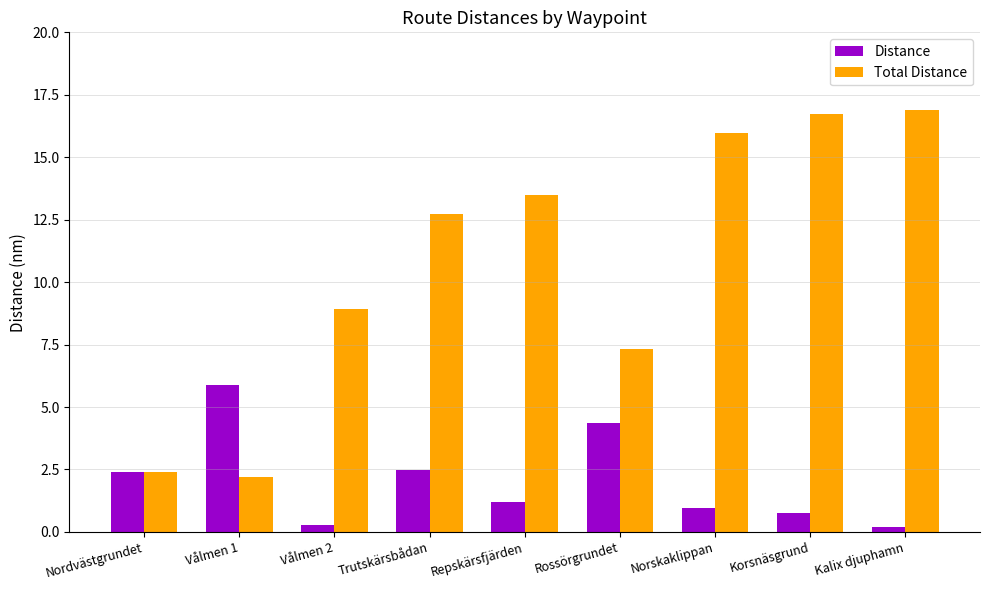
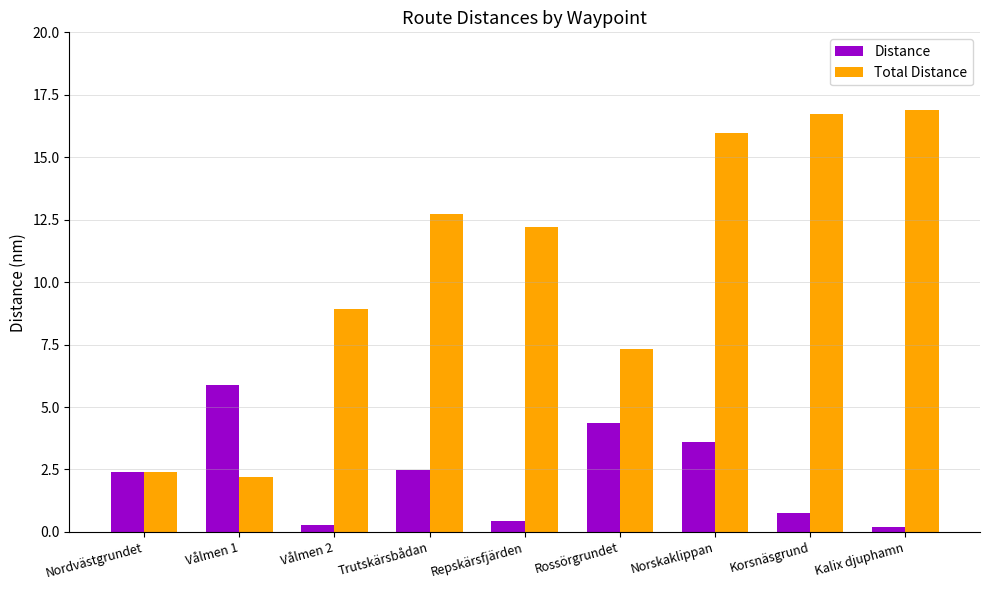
  {
    "Distance": {
      "Nordvästgrundet": 2.4,
      "Vålmen 1": 5.9,
      "Vålmen 2": 0.3,
      "Trutskärsbådan": 2.5,
-     "Repskärsfjärden": 1.2,
+     "Repskärsfjärden": 0.4,
      "Rossörgrundet": 4.4,
-     "Norskaklippan": 0.9,
+     "Norskaklippan": 3.6,
      "Korsnäsgrund": 0.7,
      "Kalix djuphamn": 0.2
    },
    "Total Distance": {
      "Nordvästgrundet": 2.4,
      "Vålmen 1": 2.2,
      "Vålmen 2": 8.9,
      "Trutskärsbådan": 12.7,
-     "Repskärsfjärden": 13.5,
+     "Repskärsfjärden": 12.2,
      "Rossörgrundet": 7.3,
      "Norskaklippan": 16.0,
      "Korsnäsgrund": 16.7,
      "Kalix djuphamn": 16.9
    }
  }
